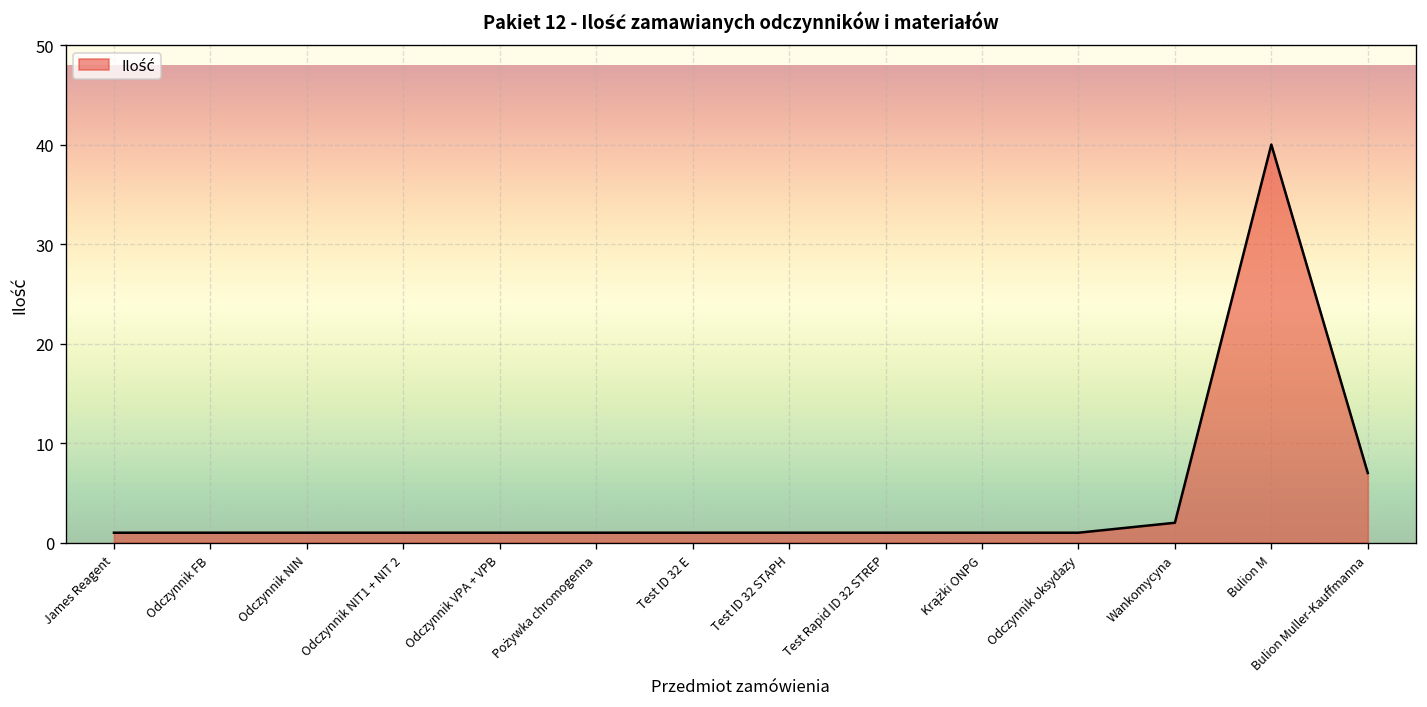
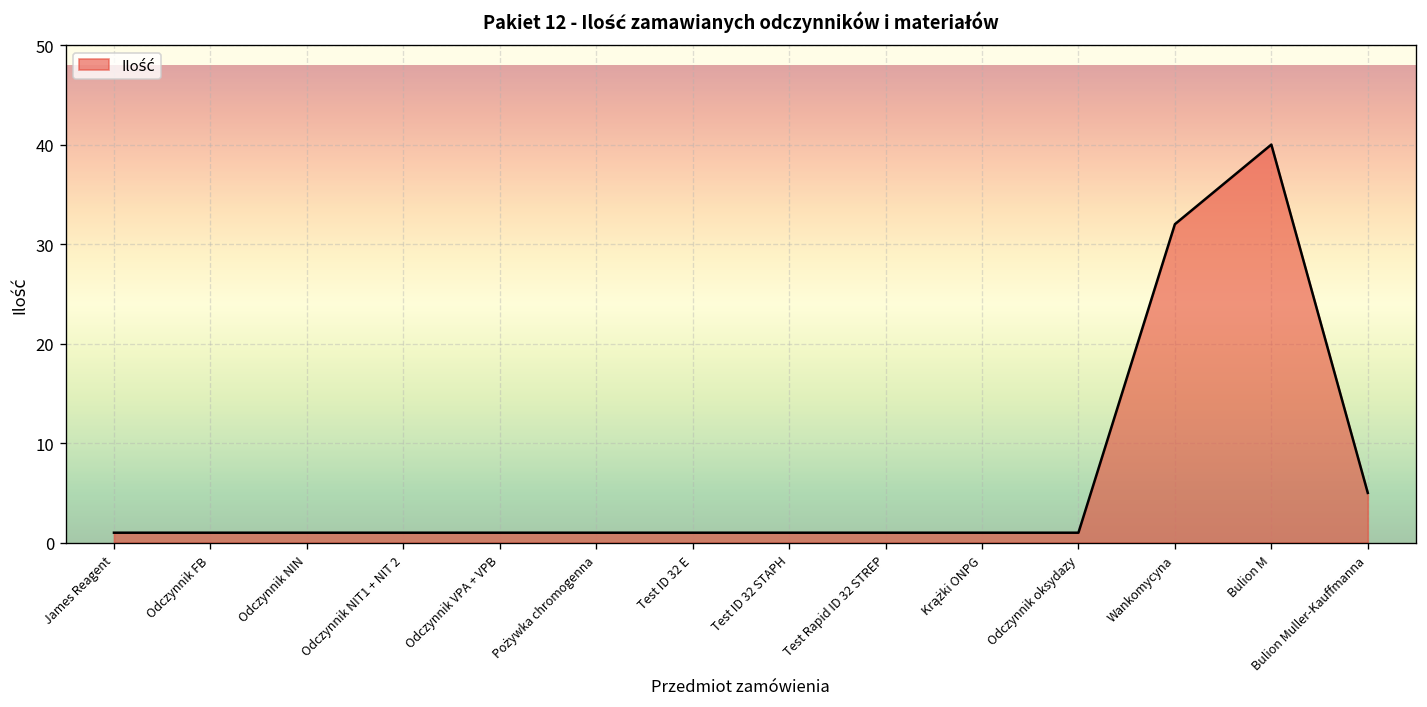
  {
    "James Reagent": 1,
    "Odczynnik FB": 1,
    "Odczynnik NIN": 1,
    "Odczynnik NIT1 + NIT 2": 1,
    "Odczynnik VPA + VPB": 1,
    "Pożywka chromogenna": 1,
    "Test ID 32 E": 1,
    "Test ID 32 STAPH": 1,
    "Test Rapid ID 32 STREP": 1,
    "Krążki ONPG": 1,
    "Odczynnik oksydazy": 1,
-   "Wankomycyna": 2,
+   "Wankomycyna": 32,
    "Bulion M": 40,
-   "Bulion Muller-Kauffmanna": 7
+   "Bulion Muller-Kauffmanna": 5
  }
